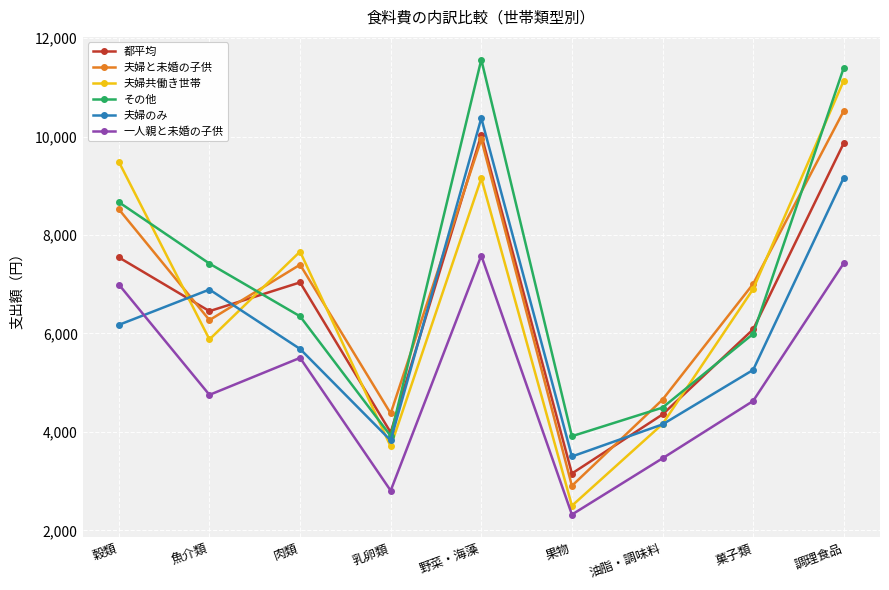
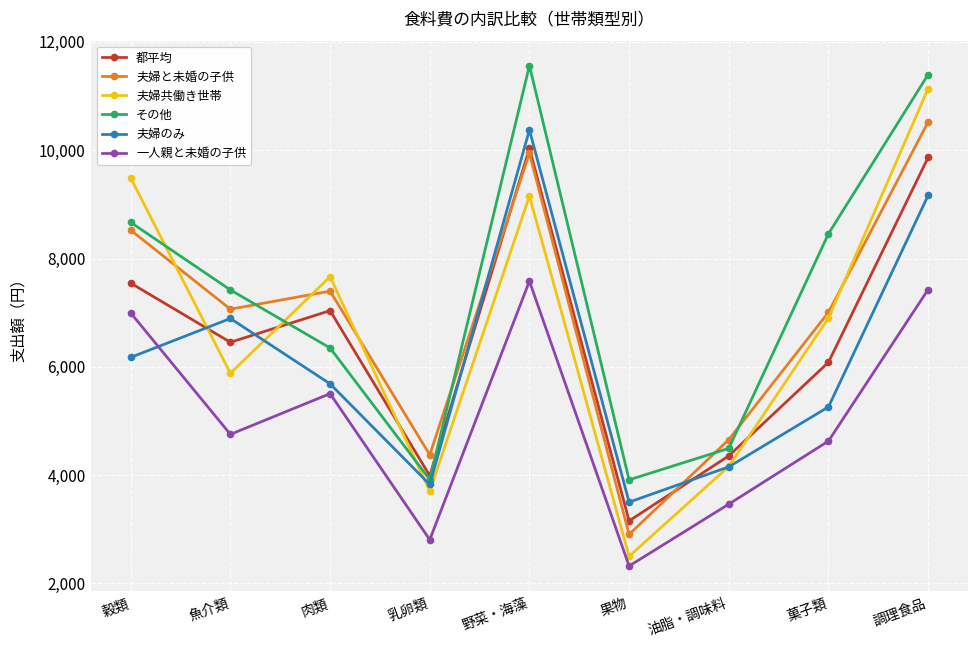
  {
    "都平均": {
      "穀類": "7,500",
      "魚介類": "6,500",
      "肉類": "7,000",
      "乳卵類": "4,000",
      "野菜・海藻": "10,000",
      "果物": "3,200",
      "油脂・調味料": "4,400",
      "菓子類": "6,100",
      "調理食品": "9,900"
    },
    "夫婦と未婚の子供": {
      "穀類": "8,500",
-     "魚介類": "6,300",
+     "魚介類": "7,100",
      "肉類": "7,400",
      "乳卵類": "4,400",
      "野菜・海藻": "9,900",
      "果物": "2,900",
      "油脂・調味料": "4,700",
      "菓子類": "7,000",
      "調理食品": "10,500"
    },
    "夫婦共働き世帯": {
      "穀類": "9,500",
      "魚介類": "5,900",
      "肉類": "7,700",
      "乳卵類": "3,700",
      "野菜・海藻": "9,200",
      "果物": "2,500",
      "菓子類": "6,900",
      "調理食品": "11,100"
    },
    "その他": {
      "穀類": "8,700",
      "魚介類": "7,400",
      "肉類": "6,300",
      "乳卵類": "3,900",
      "野菜・海藻": "11,600",
      "果物": "3,900",
      "油脂・調味料": "4,500",
-     "菓子類": "6,000",
+     "菓子類": "8,500",
      "調理食品": "11,400"
    },
    "夫婦のみ": {
      "穀類": "6,200",
      "魚介類": "6,900",
      "肉類": "5,700",
      "乳卵類": "3,800",
      "野菜・海藻": "10,400",
      "果物": "3,500",
      "菓子類": "5,300",
      "調理食品": "9,200"
    },
    "一人親と未婚の子供": {
      "穀類": "7,000",
      "魚介類": "4,800",
      "肉類": "5,500",
      "乳卵類": "2,800",
      "野菜・海藻": "7,600",
      "果物": "2,300",
      "油脂・調味料": "3,500",
      "菓子類": "4,600",
      "調理食品": "7,400"
    }
  }
